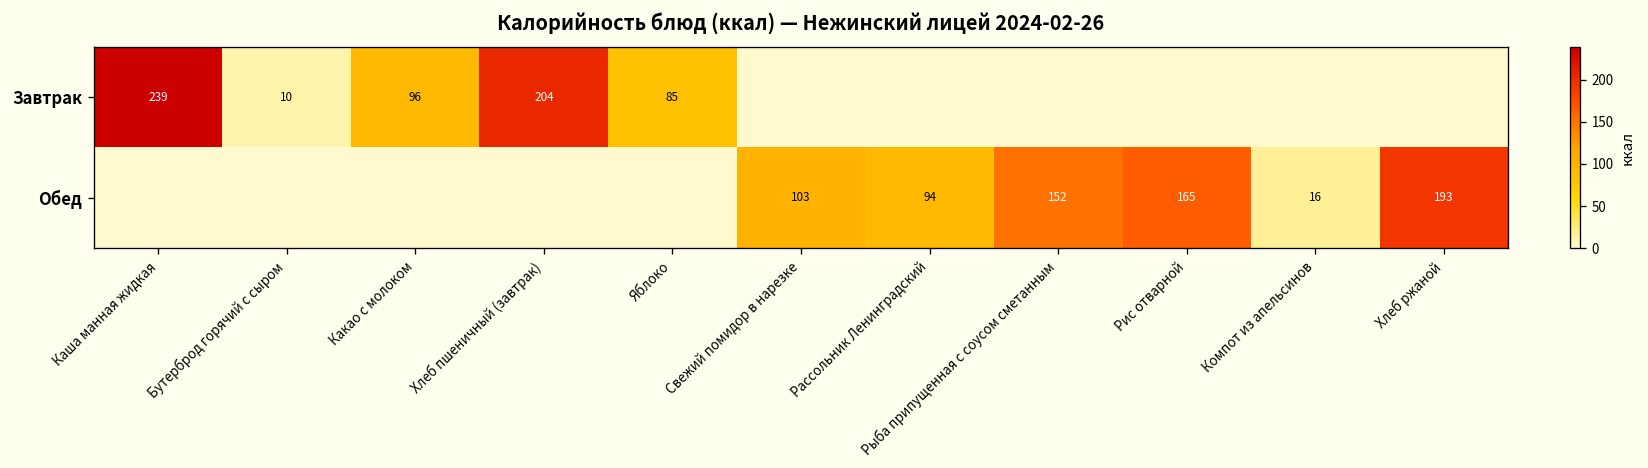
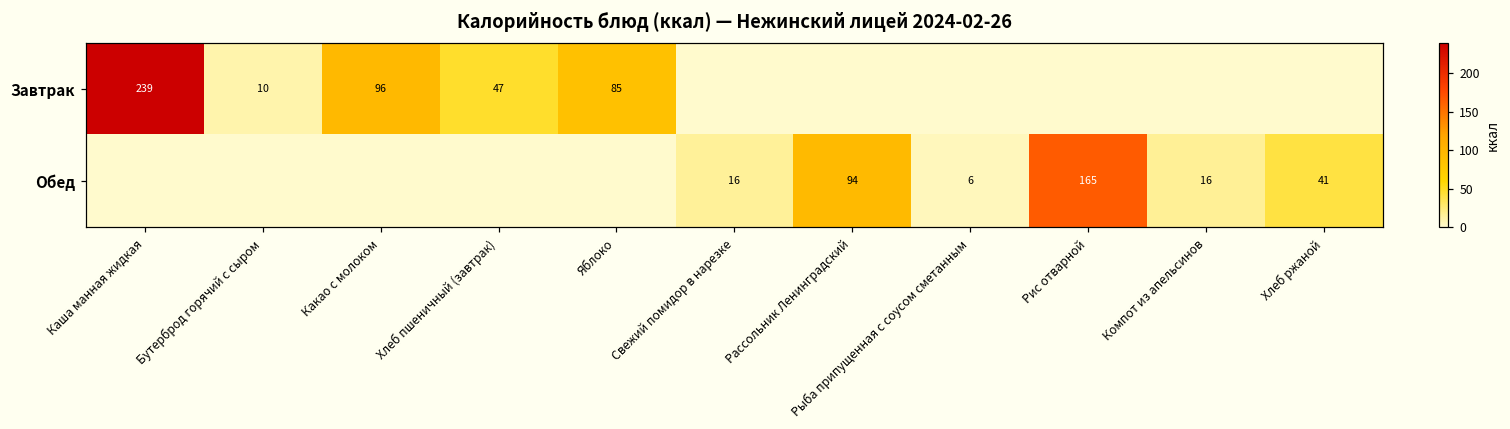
  {
    "Завтрак": {
      "Каша манная жидкая": 239,
      "Бутерброд горячий с сыром": 10,
      "Какао с молоком": 96,
-     "Хлеб пшеничный (завтрак)": 204,
+     "Хлеб пшеничный (завтрак)": 47,
      "Яблоко": 85
    },
    "Обед": {
-     "Свежий помидор в нарезке": 103,
+     "Свежий помидор в нарезке": 16,
      "Рассольник Ленинградский": 94,
-     "Рыба припущенная с соусом сметанным": 152,
+     "Рыба припущенная с соусом сметанным": 6,
      "Рис отварной": 165,
      "Компот из апельсинов": 16,
-     "Хлеб ржаной": 193
+     "Хлеб ржаной": 41
    }
  }
